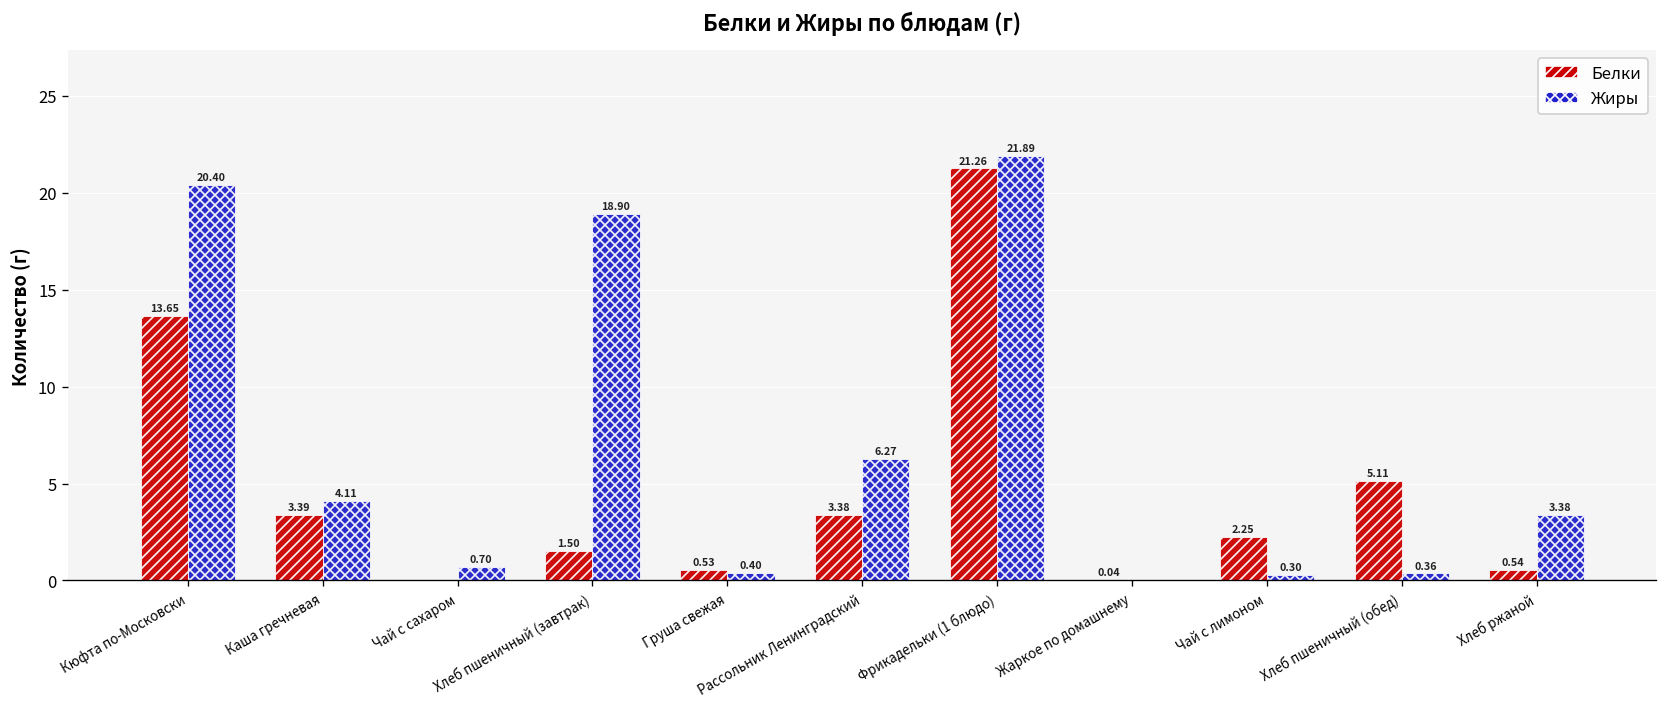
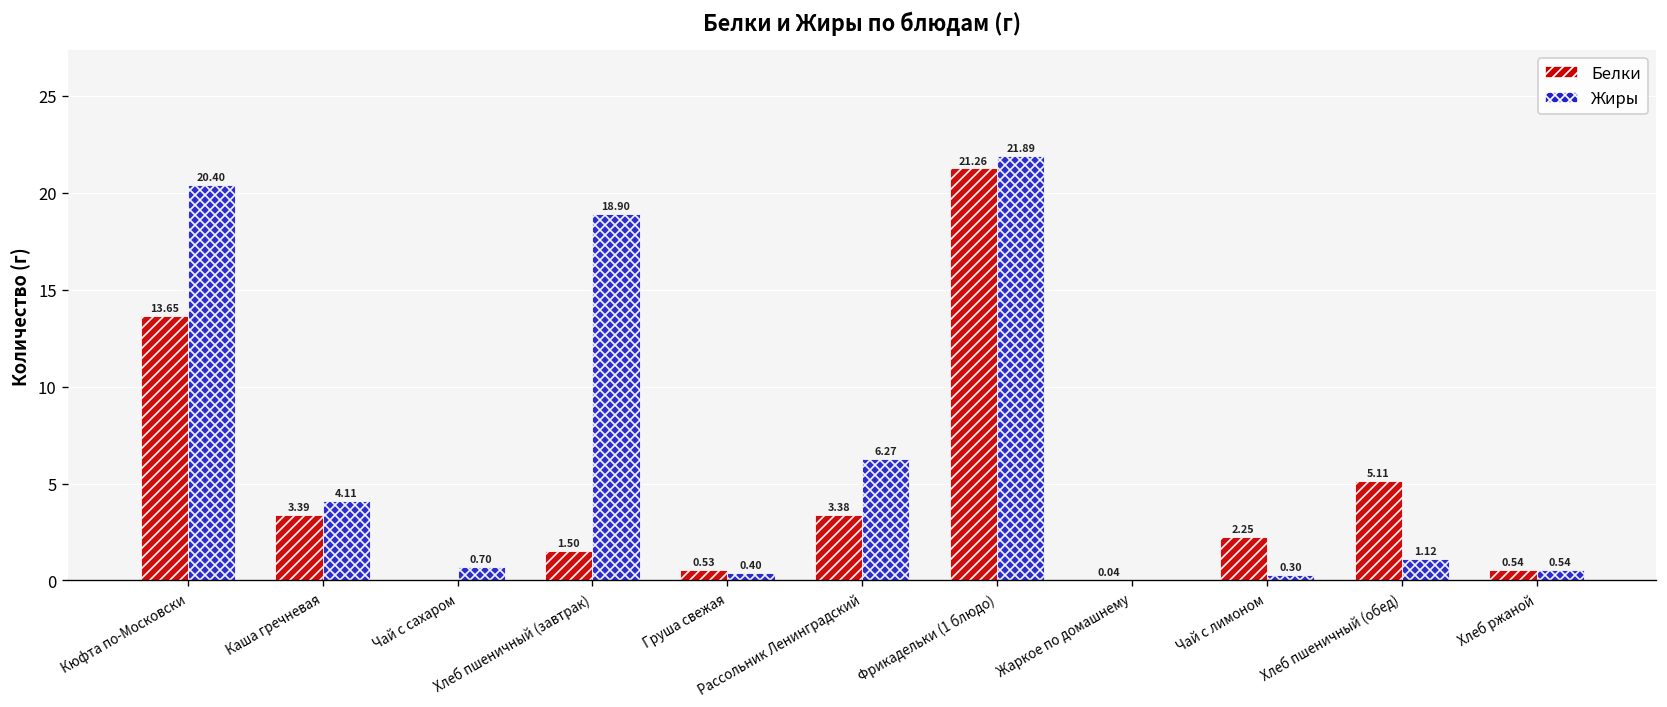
  {
    "Белки": {
      "Кюфта по-Московски": 13.65,
      "Каша гречневая": 3.39,
      "Хлеб пшеничный (завтрак)": 1.50,
      "Груша свежая": 0.53,
      "Рассольник Ленинградский": 3.38,
      "Фрикадельки (1 блюдо)": 21.26,
      "Жаркое по домашнему": 0.04,
      "Чай с лимоном": 2.25,
      "Хлеб пшеничный (обед)": 5.11,
      "Хлеб ржаной": 0.54
    },
    "Жиры": {
      "Кюфта по-Московски": 20.40,
      "Каша гречневая": 4.11,
      "Чай с сахаром": 0.70,
      "Хлеб пшеничный (завтрак)": 18.90,
      "Груша свежая": 0.40,
      "Рассольник Ленинградский": 6.27,
      "Фрикадельки (1 блюдо)": 21.89,
      "Чай с лимоном": 0.30,
-     "Хлеб пшеничный (обед)": 0.36,
-     "Хлеб ржаной": 3.38
+     "Хлеб пшеничный (обед)": 1.12,
+     "Хлеб ржаной": 0.54
    }
  }
